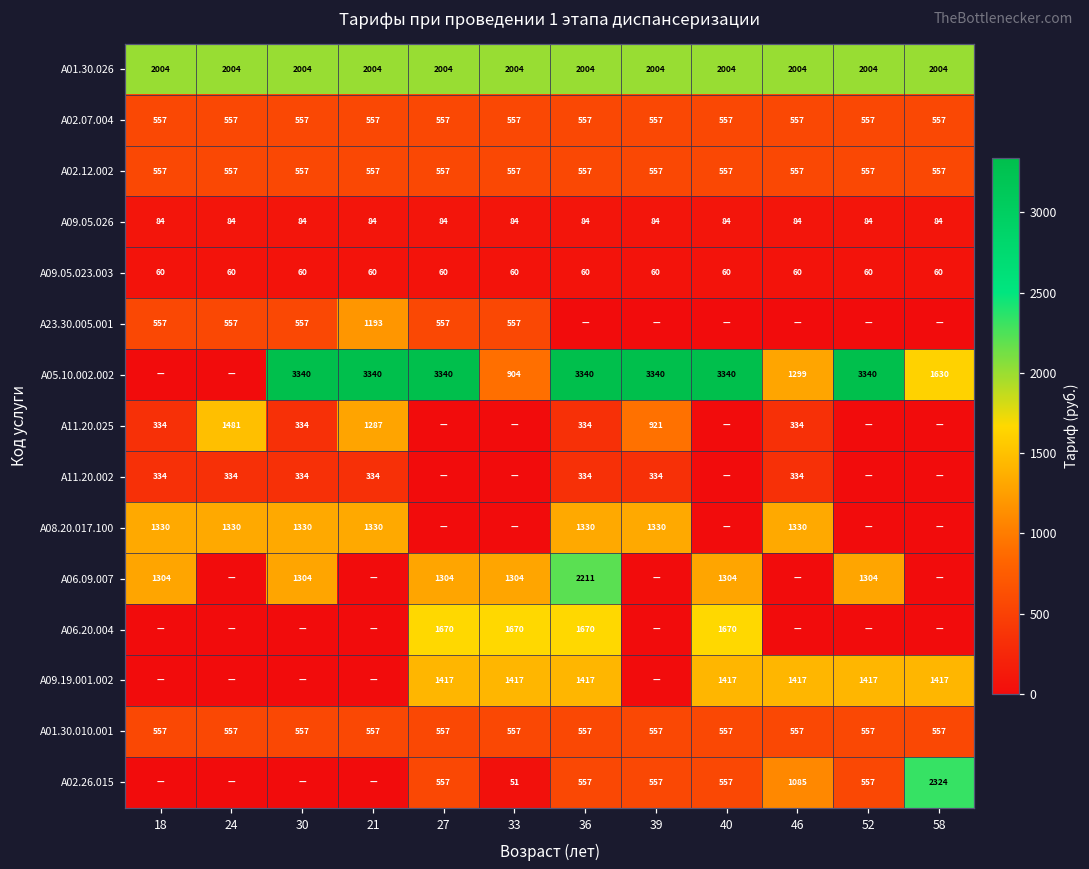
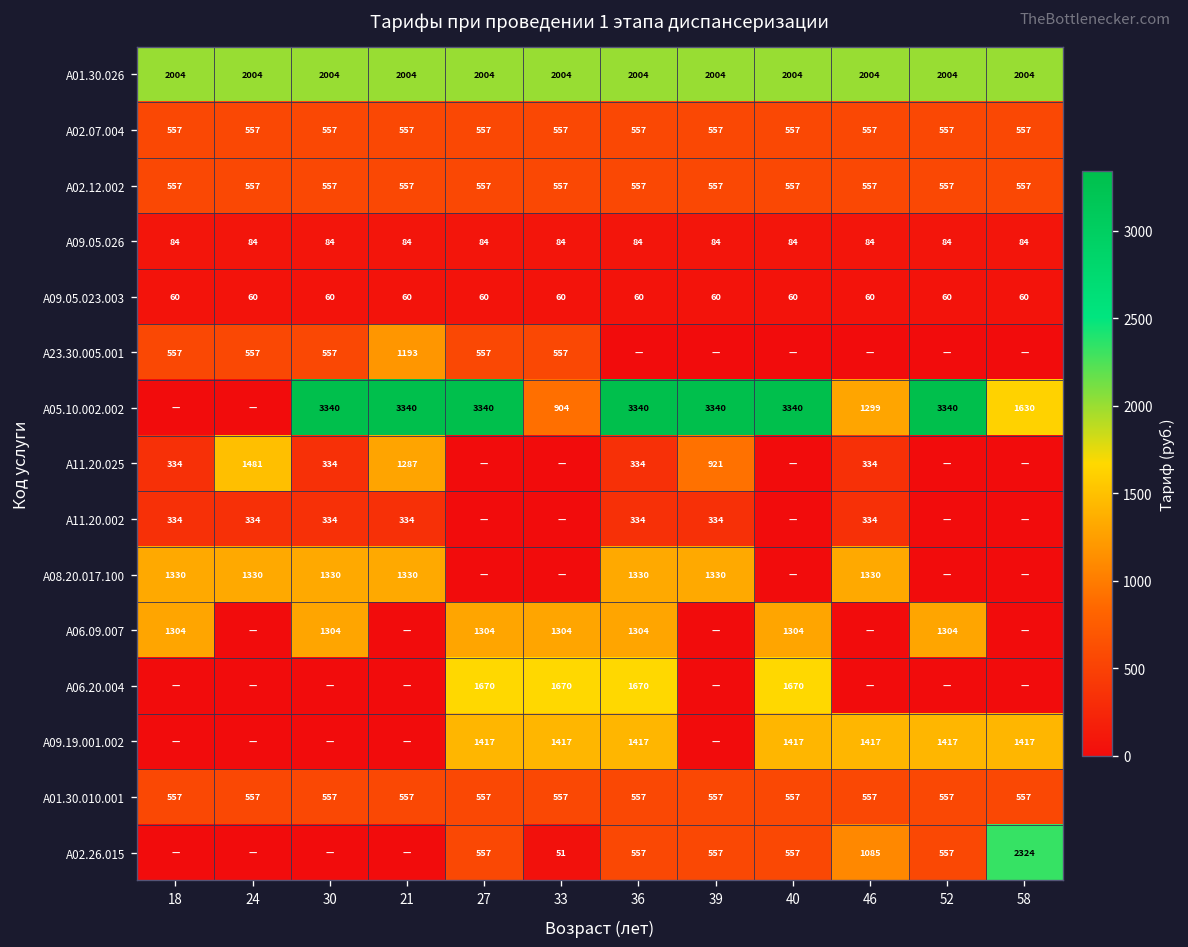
  {
    "A01.30.026": {
      "18": 2004,
      "24": 2004,
      "30": 2004,
      "21": 2004,
      "27": 2004,
      "33": 2004,
      "36": 2004,
      "39": 2004,
      "40": 2004,
      "46": 2004,
      "52": 2004,
      "58": 2004
    },
    "A02.07.004": {
      "18": 557,
      "24": 557,
      "30": 557,
      "21": 557,
      "27": 557,
      "33": 557,
      "36": 557,
      "39": 557,
      "40": 557,
      "46": 557,
      "52": 557,
      "58": 557
    },
    "A02.12.002": {
      "18": 557,
      "24": 557,
      "30": 557,
      "21": 557,
      "27": 557,
      "33": 557,
      "36": 557,
      "39": 557,
      "40": 557,
      "46": 557,
      "52": 557,
      "58": 557
    },
    "A09.05.026": {
      "18": 84,
      "24": 84,
      "30": 84,
      "21": 84,
      "27": 84,
      "33": 84,
      "36": 84,
      "39": 84,
      "40": 84,
      "46": 84,
      "52": 84,
      "58": 84
    },
    "A09.05.023.003": {
      "18": 60,
      "24": 60,
      "30": 60,
      "21": 60,
      "27": 60,
      "33": 60,
      "36": 60,
      "39": 60,
      "40": 60,
      "46": 60,
      "52": 60,
      "58": 60
    },
    "A23.30.005.001": {
      "18": 557,
      "24": 557,
      "30": 557,
      "21": 1193,
      "27": 557,
      "33": 557
    },
    "A05.10.002.002": {
      "30": 3340,
      "21": 3340,
      "27": 3340,
      "33": 904,
      "36": 3340,
      "39": 3340,
      "40": 3340,
      "46": 1299,
      "52": 3340,
      "58": 1630
    },
    "A11.20.025": {
      "18": 334,
      "24": 1481,
      "30": 334,
      "21": 1287,
      "36": 334,
      "39": 921,
      "46": 334
    },
    "A11.20.002": {
      "18": 334,
      "24": 334,
      "30": 334,
      "21": 334,
      "36": 334,
      "39": 334,
      "46": 334
    },
    "A08.20.017.100": {
      "18": 1330,
      "24": 1330,
      "30": 1330,
      "21": 1330,
      "36": 1330,
      "39": 1330,
      "46": 1330
    },
    "A06.09.007": {
      "18": 1304,
      "30": 1304,
      "27": 1304,
      "33": 1304,
-     "36": 2211,
+     "36": 1304,
      "40": 1304,
      "52": 1304
    },
    "A06.20.004": {
      "27": 1670,
      "33": 1670,
      "36": 1670,
      "40": 1670
    },
    "A09.19.001.002": {
      "27": 1417,
      "33": 1417,
      "36": 1417,
      "40": 1417,
      "46": 1417,
      "52": 1417,
      "58": 1417
    },
    "A01.30.010.001": {
      "18": 557,
      "24": 557,
      "30": 557,
      "21": 557,
      "27": 557,
      "33": 557,
      "36": 557,
      "39": 557,
      "40": 557,
      "46": 557,
      "52": 557,
      "58": 557
    },
    "A02.26.015": {
      "27": 557,
      "33": 51,
      "36": 557,
      "39": 557,
      "40": 557,
      "46": 1085,
      "52": 557,
      "58": 2324
    }
  }
